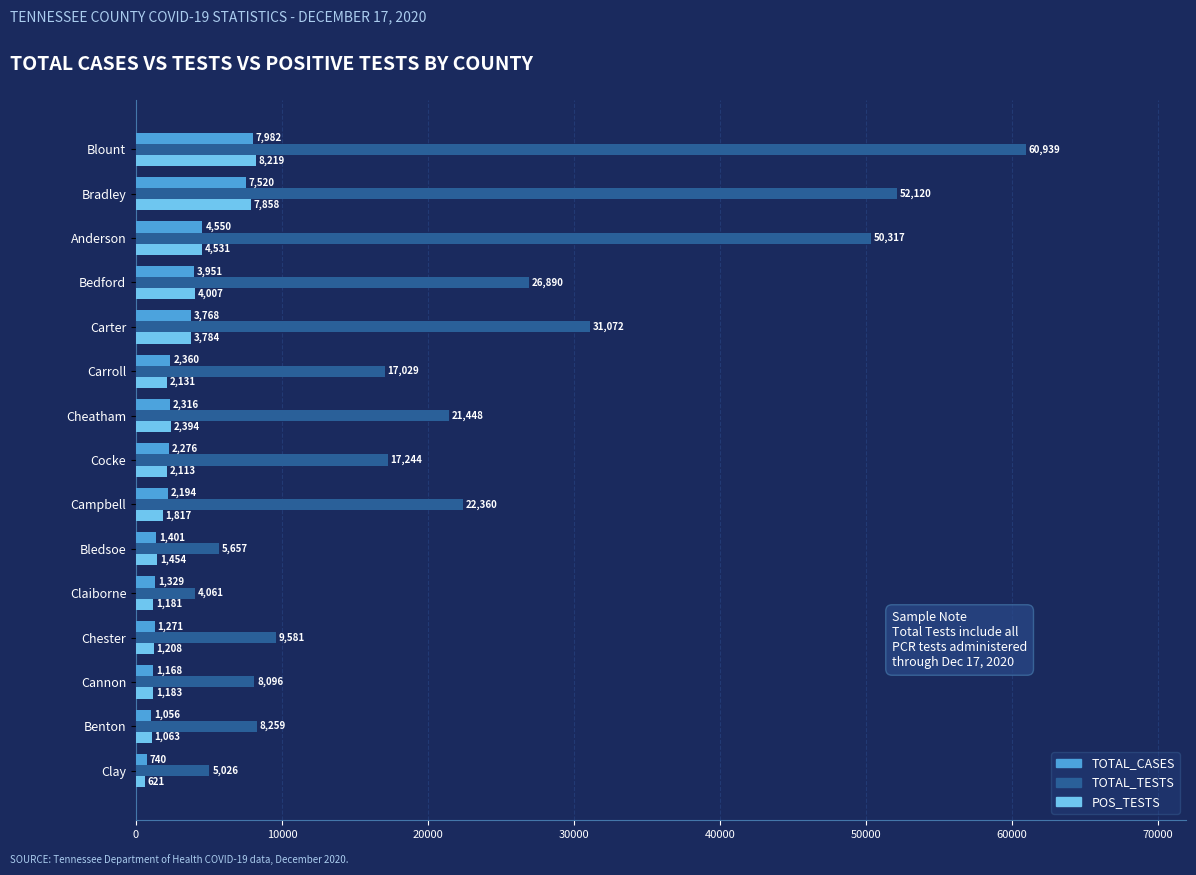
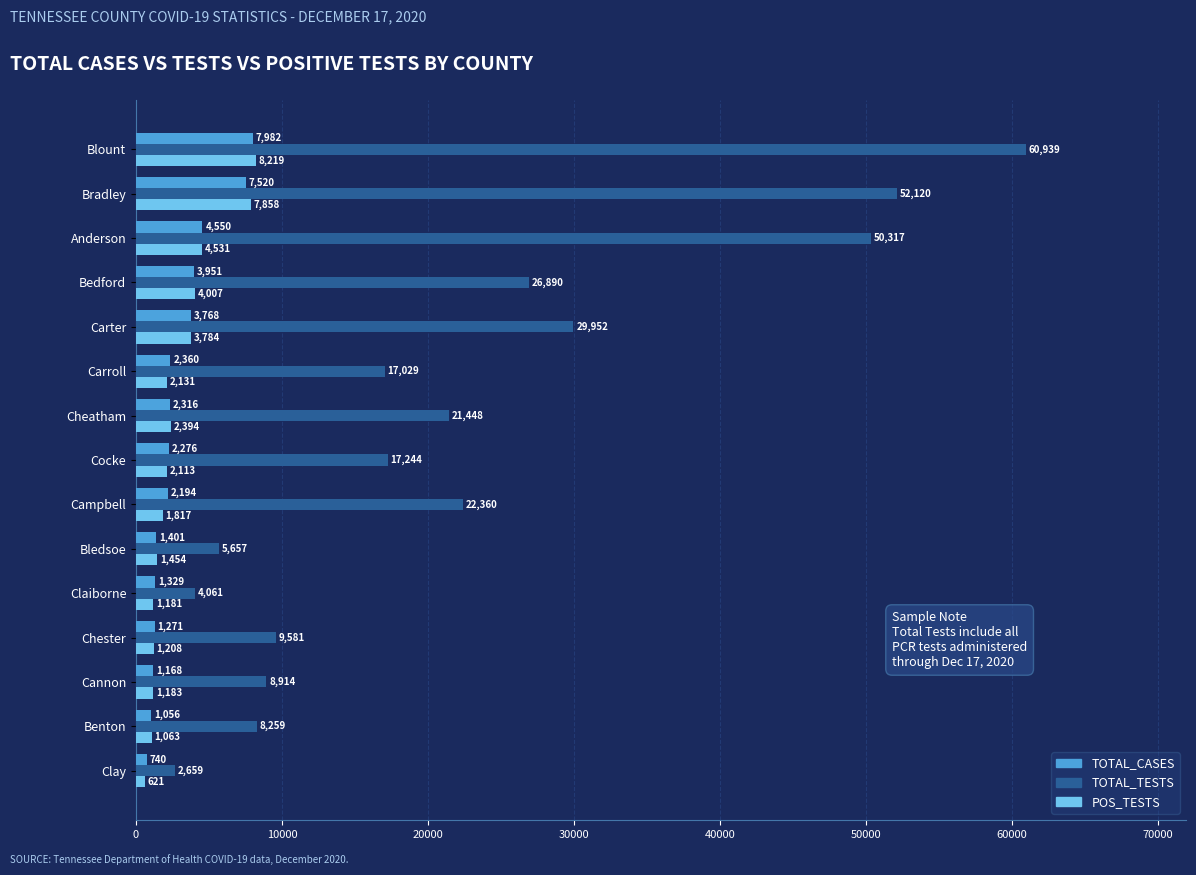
  {
    "TOTAL_TESTS": {
      "Blount": "60,939",
      "Bradley": "52,120",
      "Anderson": "50,317",
      "Bedford": "26,890",
-     "Carter": "31,072",
+     "Carter": "29,952",
      "Carroll": "17,029",
      "Cheatham": "21,448",
      "Cocke": "17,244",
      "Campbell": "22,360",
      "Bledsoe": "5,657",
      "Claiborne": "4,061",
      "Chester": "9,581",
-     "Cannon": "8,096",
+     "Cannon": "8,914",
      "Benton": "8,259",
-     "Clay": "5,026"
+     "Clay": "2,659"
    }
  }
